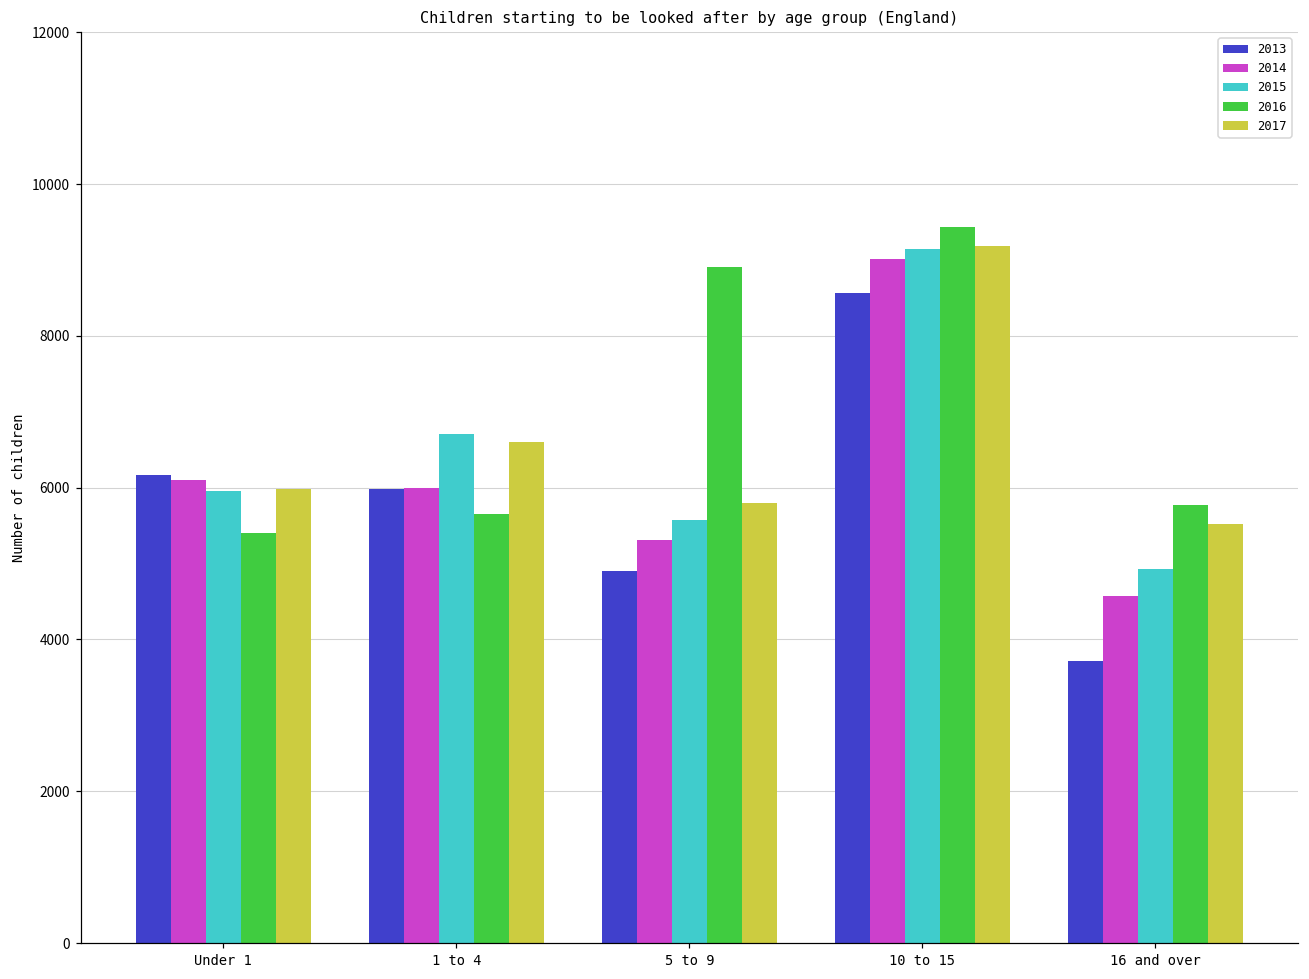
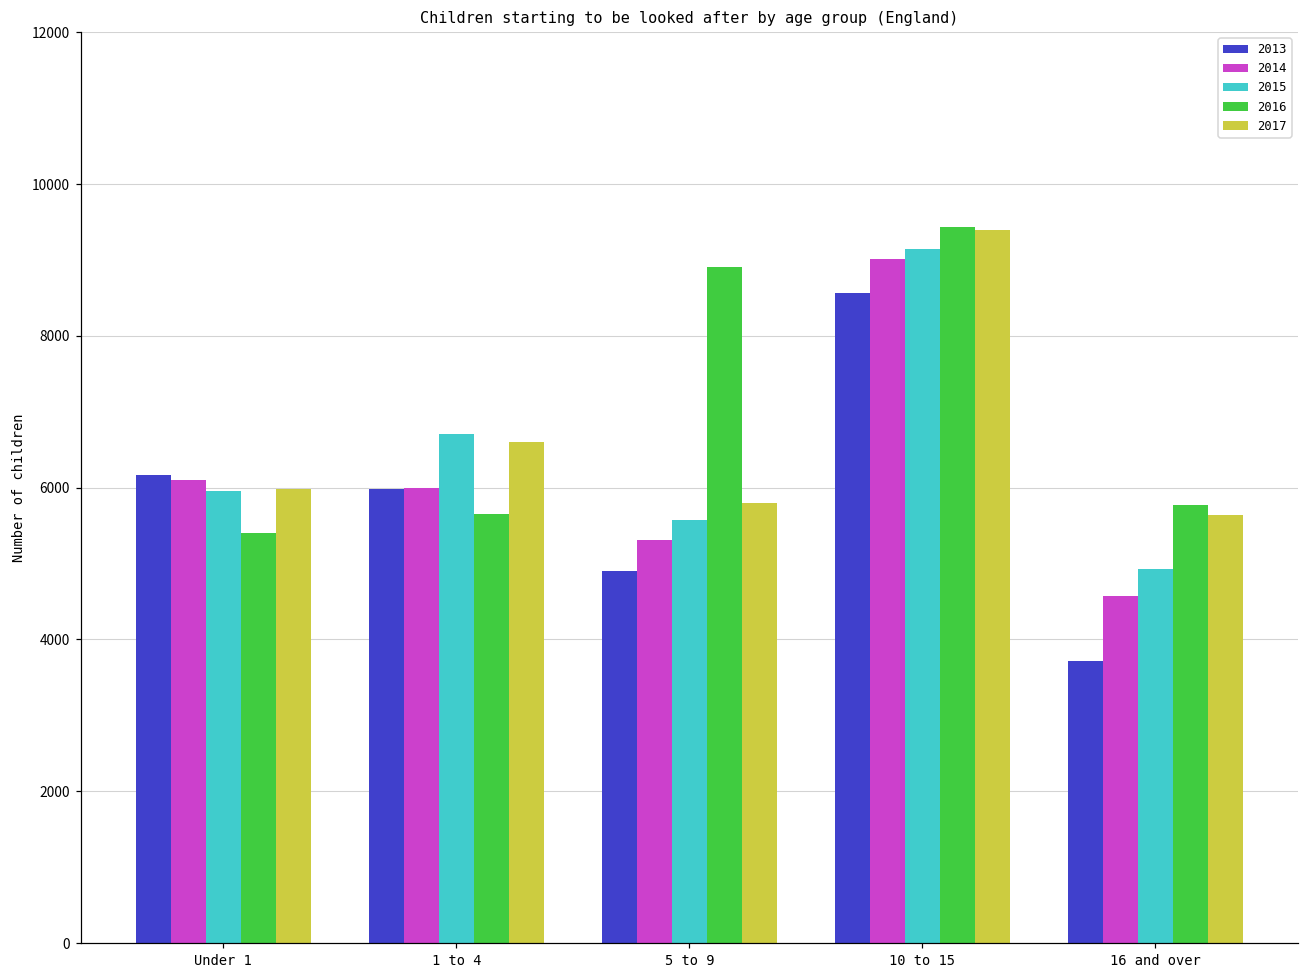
  {
    "2013": {
      "Under 1": 6200,
      "1 to 4": 6000,
      "5 to 9": 4900,
      "10 to 15": 8600,
      "16 and over": 3700
    },
    "2014": {
      "Under 1": 6100,
      "1 to 4": 6000,
      "5 to 9": 5300,
      "10 to 15": 9000,
      "16 and over": 4600
    },
    "2015": {
      "Under 1": 6000,
      "1 to 4": 6700,
      "5 to 9": 5600,
      "10 to 15": 9100,
      "16 and over": 4900
    },
    "2016": {
      "Under 1": 5400,
      "1 to 4": 5700,
      "5 to 9": 8900,
      "10 to 15": 9400,
      "16 and over": 5800
    },
    "2017": {
      "Under 1": 6000,
      "1 to 4": 6600,
      "5 to 9": 5800,
-     "10 to 15": 9200,
-     "16 and over": 5500
+     "10 to 15": 9400,
+     "16 and over": 5600
    }
  }
